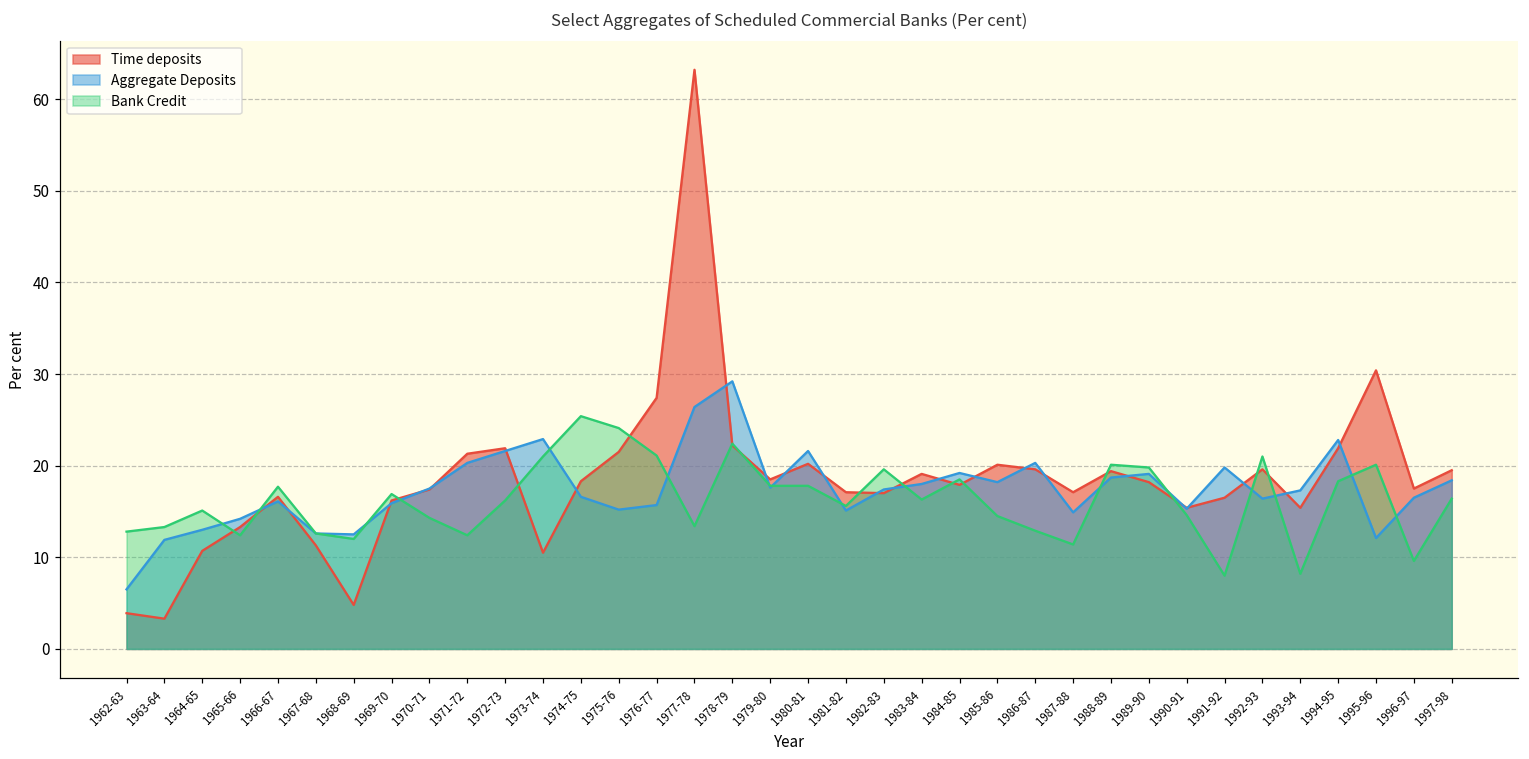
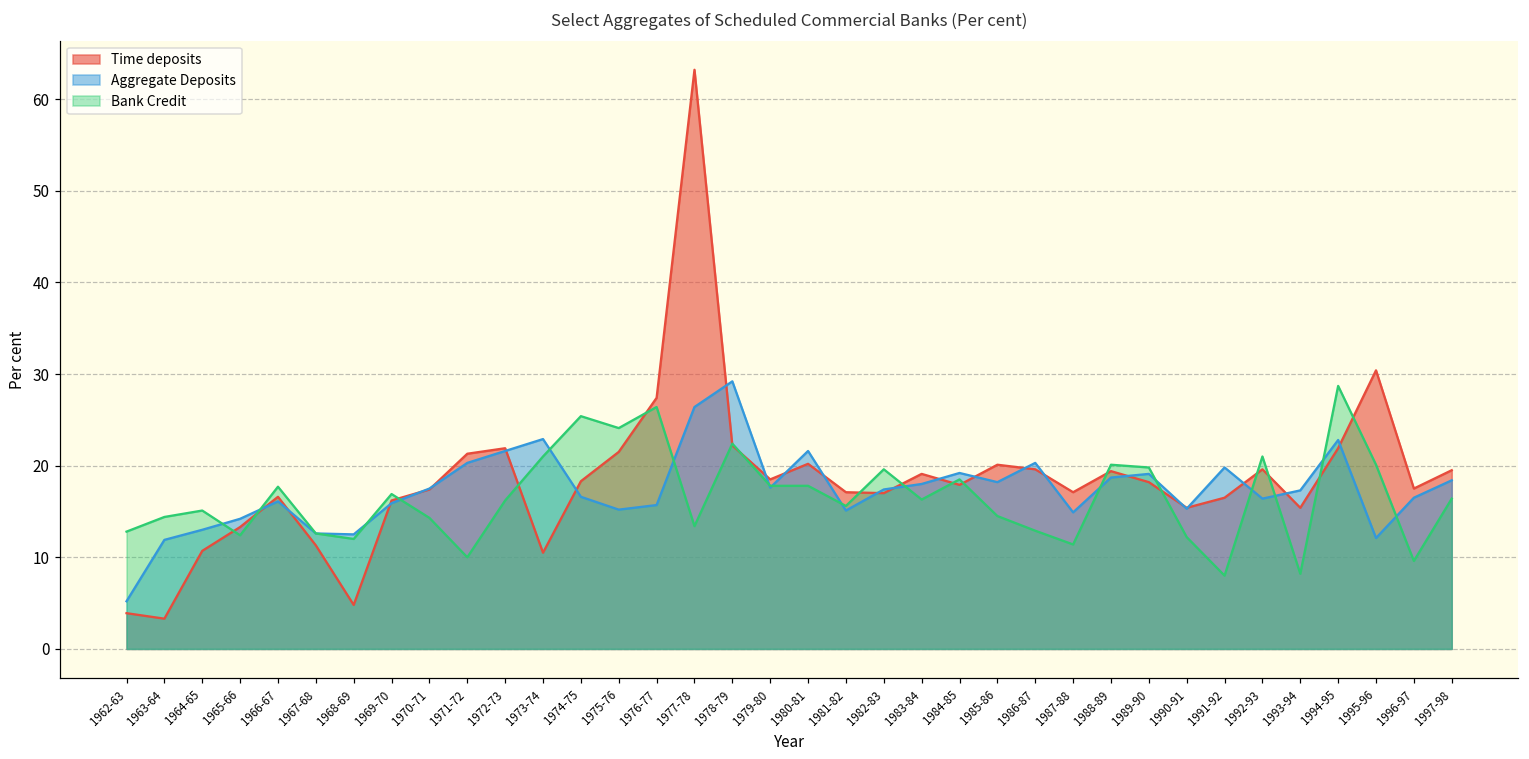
  {
    "Time deposits": {
      "1962-63": 4,
      "1963-64": 3,
      "1964-65": 11,
      "1965-66": 13,
      "1966-67": 17,
      "1967-68": 11,
      "1968-69": 5,
      "1971-72": 21,
      "1973-74": 11,
      "1974-75": 18,
      "1975-76": 22,
      "1976-77": 27,
      "1977-78": 63,
      "1979-80": 19,
      "1980-81": 20,
      "1981-82": 17,
      "1982-83": 17,
      "1983-84": 19,
      "1984-85": 18,
      "1985-86": 20,
      "1986-87": 20,
      "1987-88": 17,
      "1988-89": 19,
      "1989-90": 18,
      "1991-92": 17,
      "1992-93": 20,
      "1993-94": 15,
      "1994-95": 22,
      "1995-96": 30,
      "1996-97": 18,
      "1997-98": 20
    },
    "Aggregate Deposits": {
-     "1962-63": 7,
+     "1962-63": 5,
      "1963-64": 12,
      "1964-65": 13,
      "1965-66": 14,
      "1966-67": 16,
      "1968-69": 13,
      "1971-72": 20,
      "1973-74": 23,
      "1974-75": 17,
      "1975-76": 15,
      "1976-77": 16,
      "1977-78": 26,
      "1978-79": 29,
      "1980-81": 22,
      "1981-82": 15,
      "1982-83": 17,
      "1983-84": 18,
      "1984-85": 19,
      "1985-86": 18,
      "1986-87": 20,
      "1987-88": 15,
      "1988-89": 19,
      "1989-90": 19,
      "1991-92": 20,
      "1992-93": 16,
      "1993-94": 17,
      "1994-95": 23,
      "1995-96": 12,
      "1996-97": 17,
      "1997-98": 18
    },
    "Bank Credit": {
      "1962-63": 13,
-     "1963-64": 13,
+     "1963-64": 14,
      "1964-65": 15,
      "1965-66": 12,
      "1966-67": 18,
      "1968-69": 12,
      "1969-70": 17,
      "1970-71": 14,
-     "1971-72": 12,
+     "1971-72": 10,
      "1972-73": 16,
      "1973-74": 21,
      "1974-75": 25,
      "1975-76": 24,
-     "1976-77": 21,
+     "1976-77": 26,
      "1977-78": 13,
      "1980-81": 18,
      "1981-82": 16,
      "1982-83": 20,
      "1983-84": 16,
      "1984-85": 19,
      "1985-86": 15,
      "1986-87": 13,
      "1987-88": 11,
      "1988-89": 20,
      "1989-90": 20,
-     "1990-91": 15,
+     "1990-91": 12,
      "1991-92": 8,
      "1992-93": 21,
      "1993-94": 8,
-     "1994-95": 18,
+     "1994-95": 29,
      "1995-96": 20,
      "1996-97": 10,
      "1997-98": 16
    }
  }
